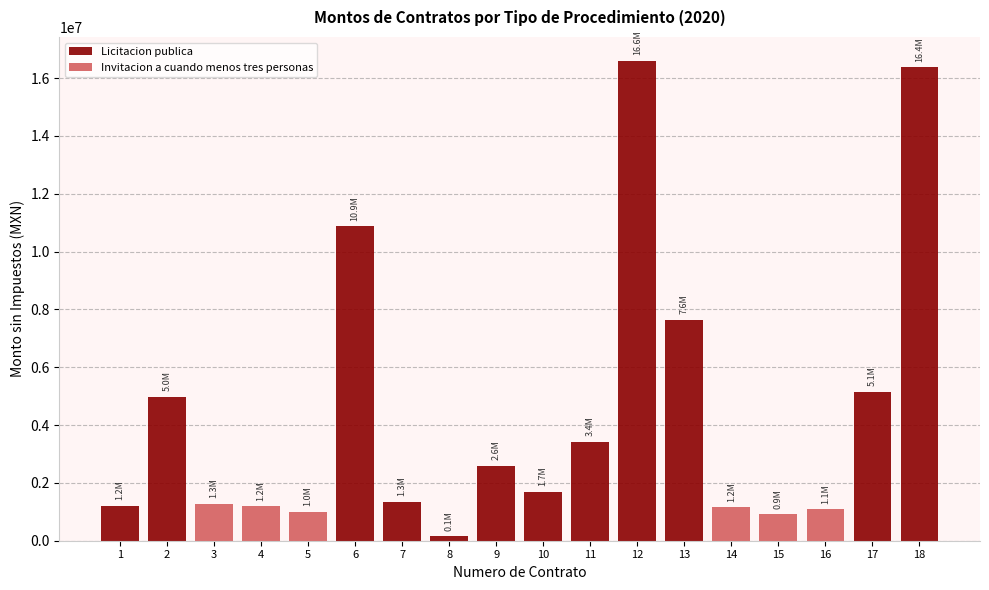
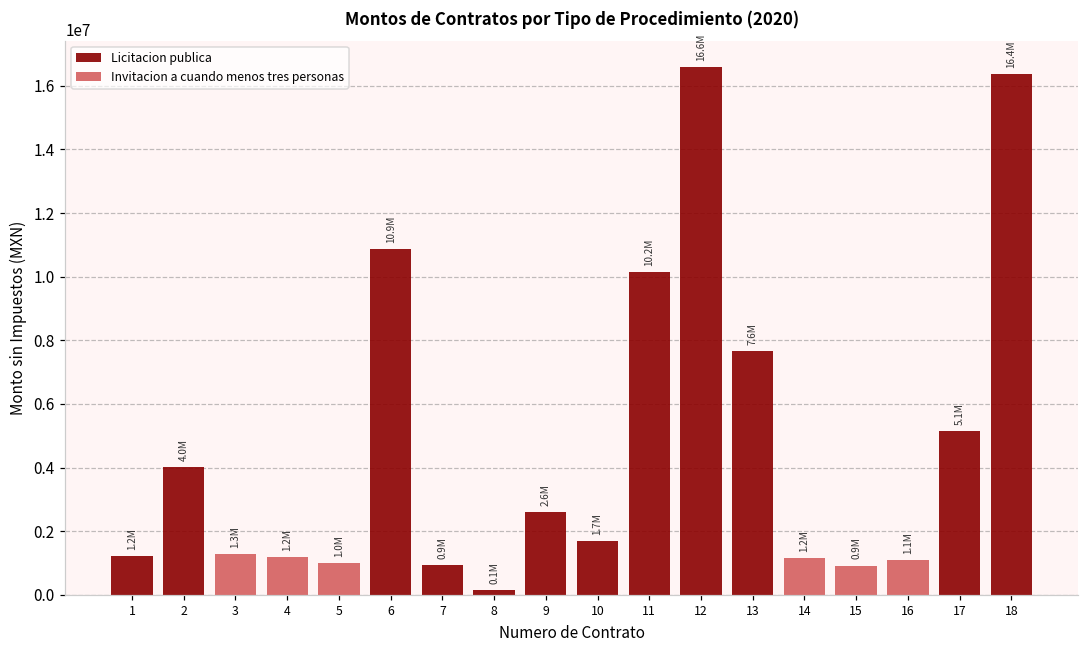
  {
    "Licitacion publica": {
      "1": "1.2M",
-     "2": "5.0M",
+     "2": "4.0M",
      "6": "10.9M",
-     "7": "1.3M",
+     "7": "0.9M",
      "8": "0.1M",
      "9": "2.6M",
      "10": "1.7M",
-     "11": "3.4M",
+     "11": "10.2M",
      "12": "16.6M",
      "13": "7.6M",
      "17": "5.1M",
      "18": "16.4M"
    },
    "Invitacion a cuando menos tres personas": {
      "3": "1.3M",
      "4": "1.2M",
      "5": "1.0M",
      "14": "1.2M",
      "15": "0.9M",
      "16": "1.1M"
    }
  }
